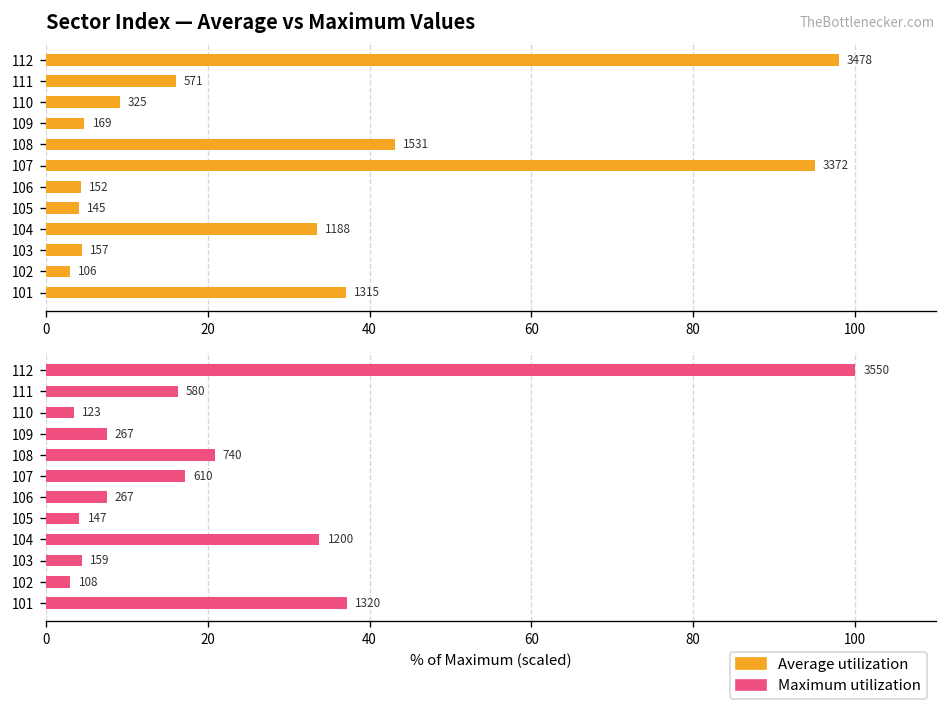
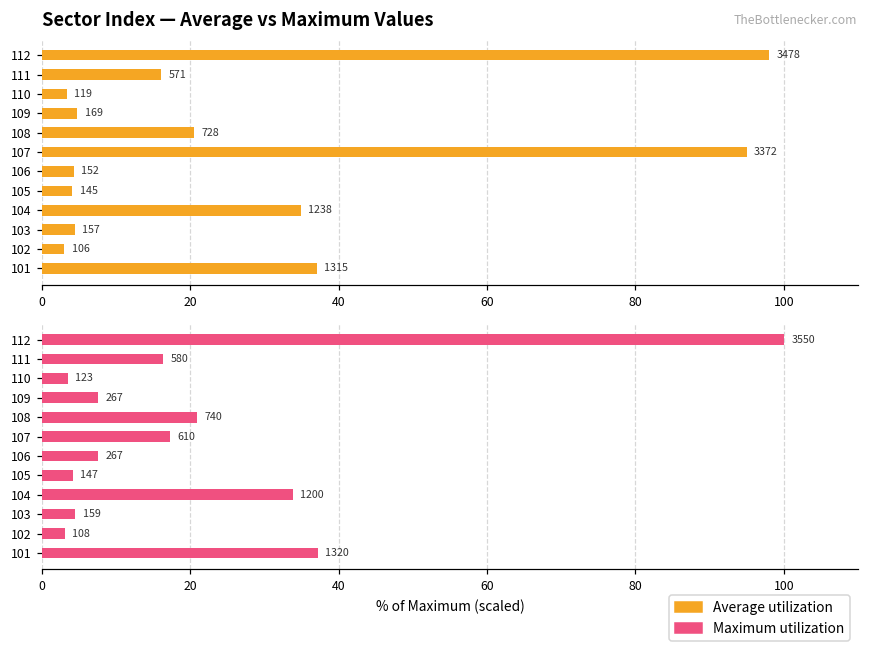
  {
    "Sector Index — Average vs Maximum Values": {
-     "110": 325,
-     "108": 1531,
-     "104": 1188
+     "110": 119,
+     "108": 728,
+     "104": 1238
    }
  }
